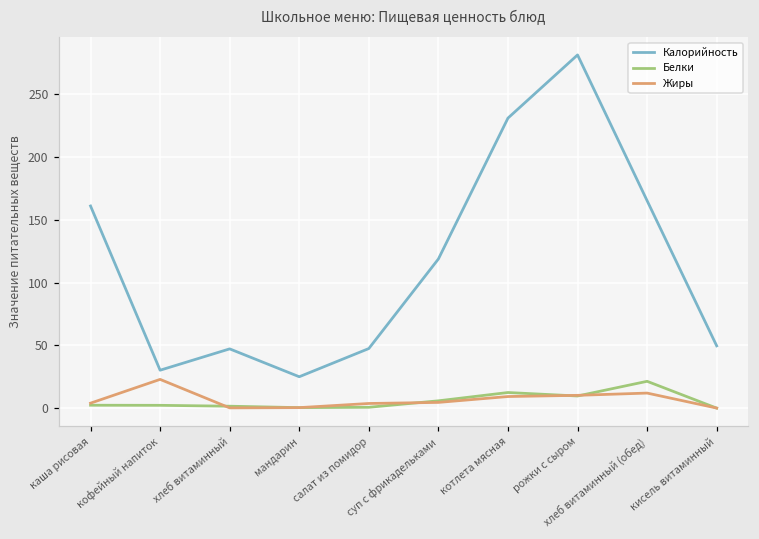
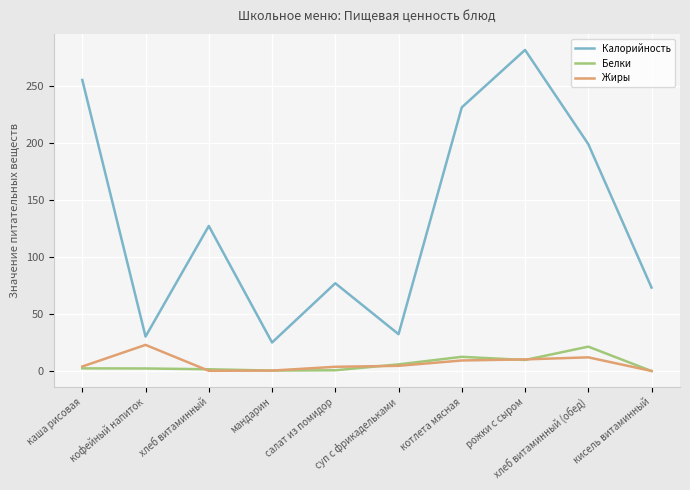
  {
    "Калорийность": {
-     "каша рисовая": 161,
+     "каша рисовая": 255,
      "кофейный напиток": 30,
-     "хлеб витаминный": 47,
+     "хлеб витаминный": 127,
      "мандарин": 25,
-     "салат из помидор": 47,
-     "суп с фрикадельками": 119,
+     "салат из помидор": 77,
+     "суп с фрикадельками": 32,
      "котлета мясная": 231,
      "рожки с сыром": 281,
-     "хлеб витаминный (обед)": 165,
-     "кисель витаминный": 50
+     "хлеб витаминный (обед)": 199,
+     "кисель витаминный": 73
    },
    "Белки": {
      "кофейный напиток": 2,
      "салат из помидор": 1,
      "котлета мясная": 12,
      "хлеб витаминный (обед)": 21
    },
    "Жиры": {
      "кофейный напиток": 23,
      "салат из помидор": 4,
      "котлета мясная": 9,
      "хлеб витаминный (обед)": 12
    }
  }
